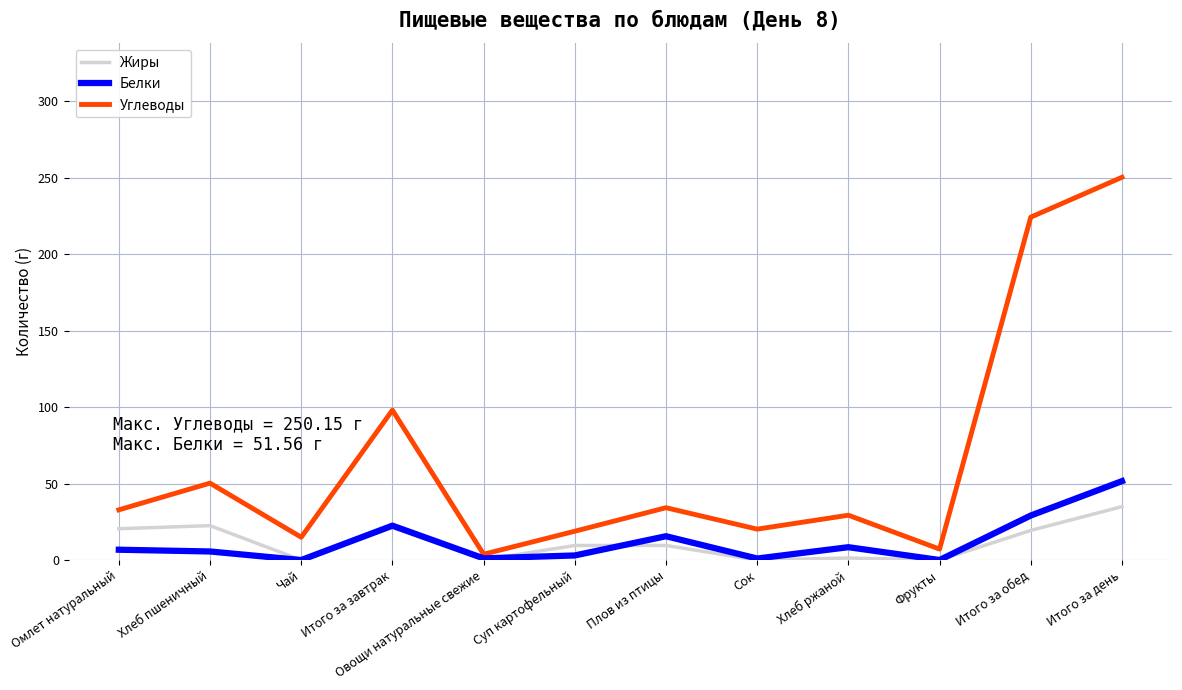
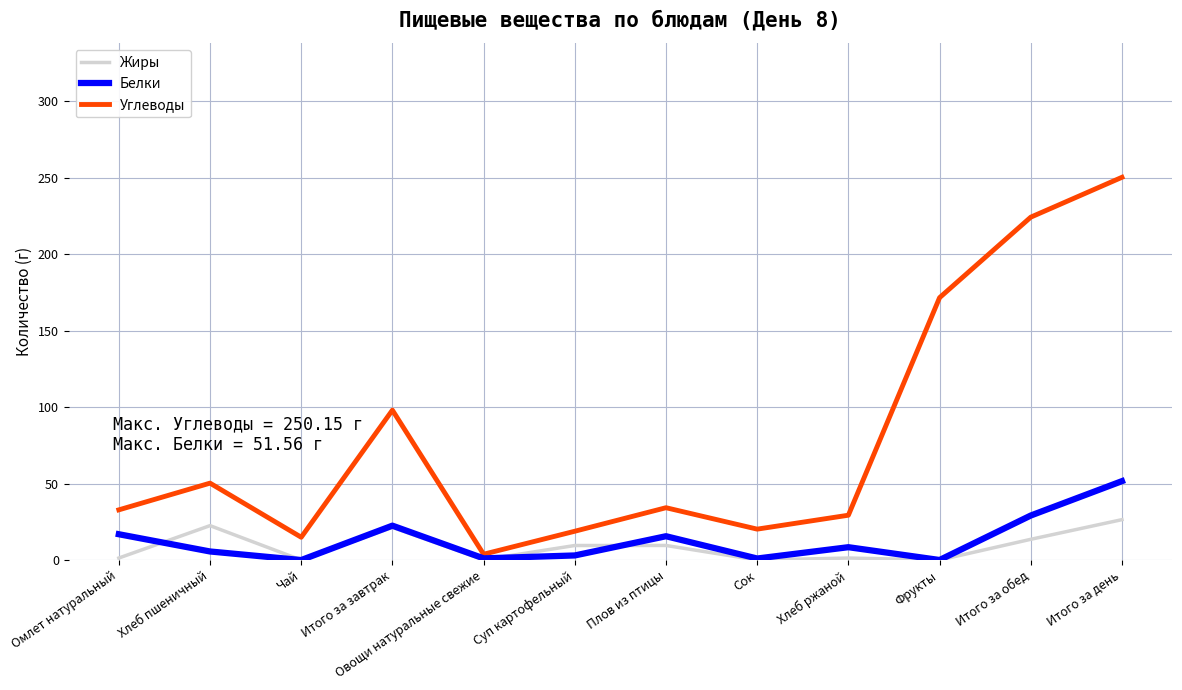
  {
    "Жиры": {
-     "Омлет натуральный": 20,
+     "Омлет натуральный": 1,
      "Хлеб пшеничный": 22,
      "Суп картофельный": 10,
      "Плов из птицы": 10,
      "Хлеб ржаной": 1,
-     "Итого за обед": 19,
-     "Итого за день": 35
+     "Итого за обед": 14,
+     "Итого за день": 26
    },
    "Белки": {
-     "Омлет натуральный": 7,
+     "Омлет натуральный": 17,
      "Хлеб пшеничный": 6,
      "Суп картофельный": 3,
      "Плов из птицы": 16,
      "Хлеб ржаной": 8,
      "Итого за обед": 29,
      "Итого за день": 52
    },
    "Углеводы": {
      "Омлет натуральный": 33,
      "Хлеб пшеничный": 50,
      "Чай": 15,
      "Итого за завтрак": 98,
      "Овощи натуральные свежие": 4,
      "Суп картофельный": 19,
      "Плов из птицы": 34,
      "Сок": 20,
      "Хлеб ржаной": 29,
-     "Фрукты": 7,
+     "Фрукты": 171,
      "Итого за обед": 224,
      "Итого за день": 250
    }
  }
